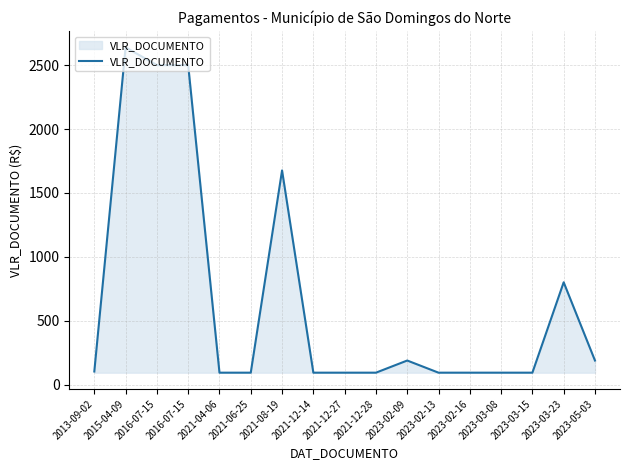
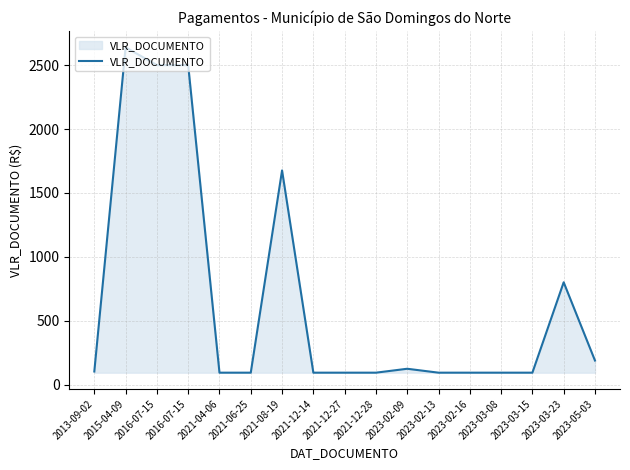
  {
    "2013-09-02": 100,
    "2021-04-06": 100,
    "2021-06-25": 100,
    "2021-08-19": 1680,
    "2021-12-14": 100,
    "2021-12-27": 100,
    "2021-12-28": 100,
-   "2023-02-09": 190,
+   "2023-02-09": 130,
    "2023-02-13": 100,
    "2023-02-16": 100,
    "2023-03-08": 100,
    "2023-03-15": 100,
    "2023-03-23": 800,
    "2023-05-03": 190
  }
